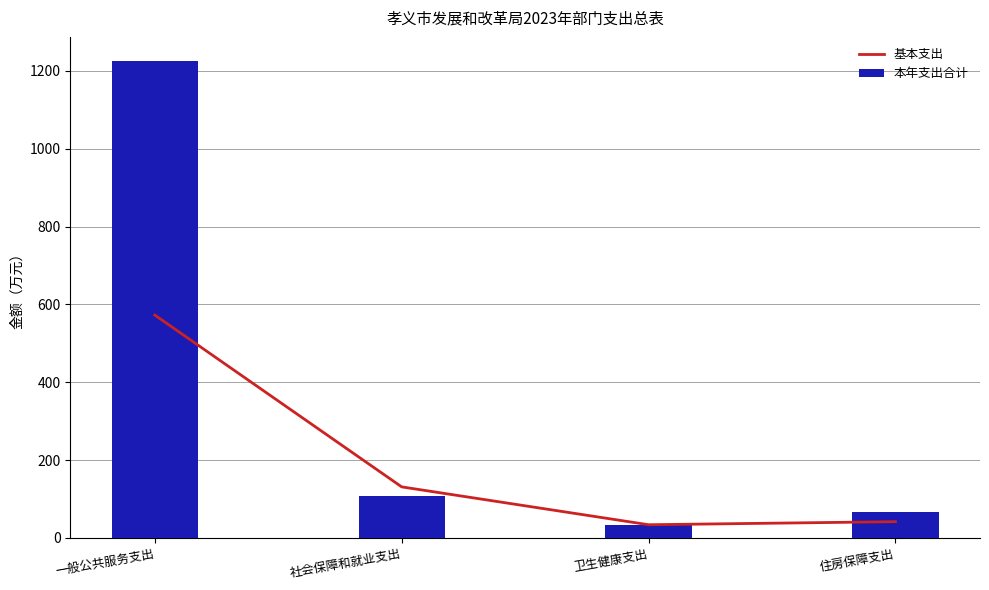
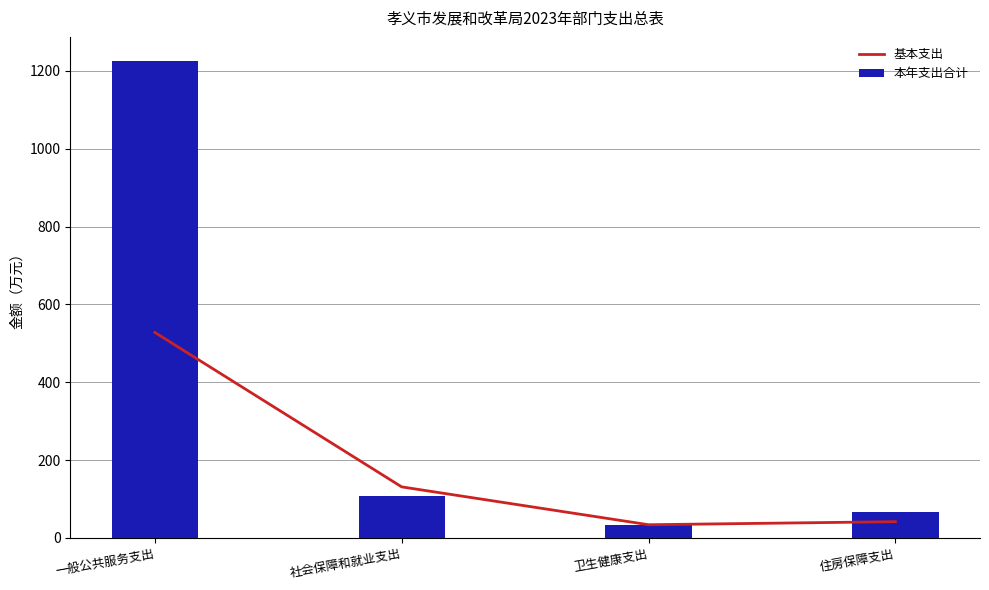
  {
    "基本支出": {
-     "一般公共服务支出": 570,
+     "一般公共服务支出": 530,
      "社会保障和就业支出": 130,
      "卫生健康支出": 30,
      "住房保障支出": 40
    },
    "本年支出合计": {
      "一般公共服务支出": 1230,
      "社会保障和就业支出": 110,
      "卫生健康支出": 30,
      "住房保障支出": 70
    }
  }
